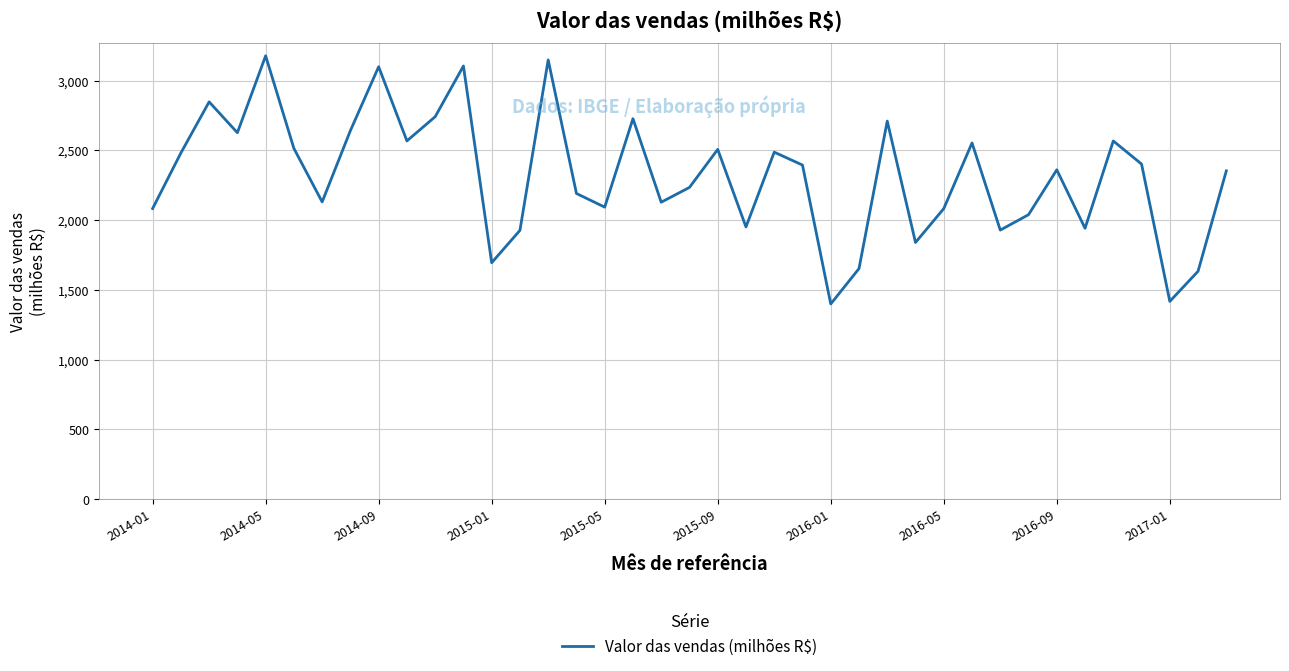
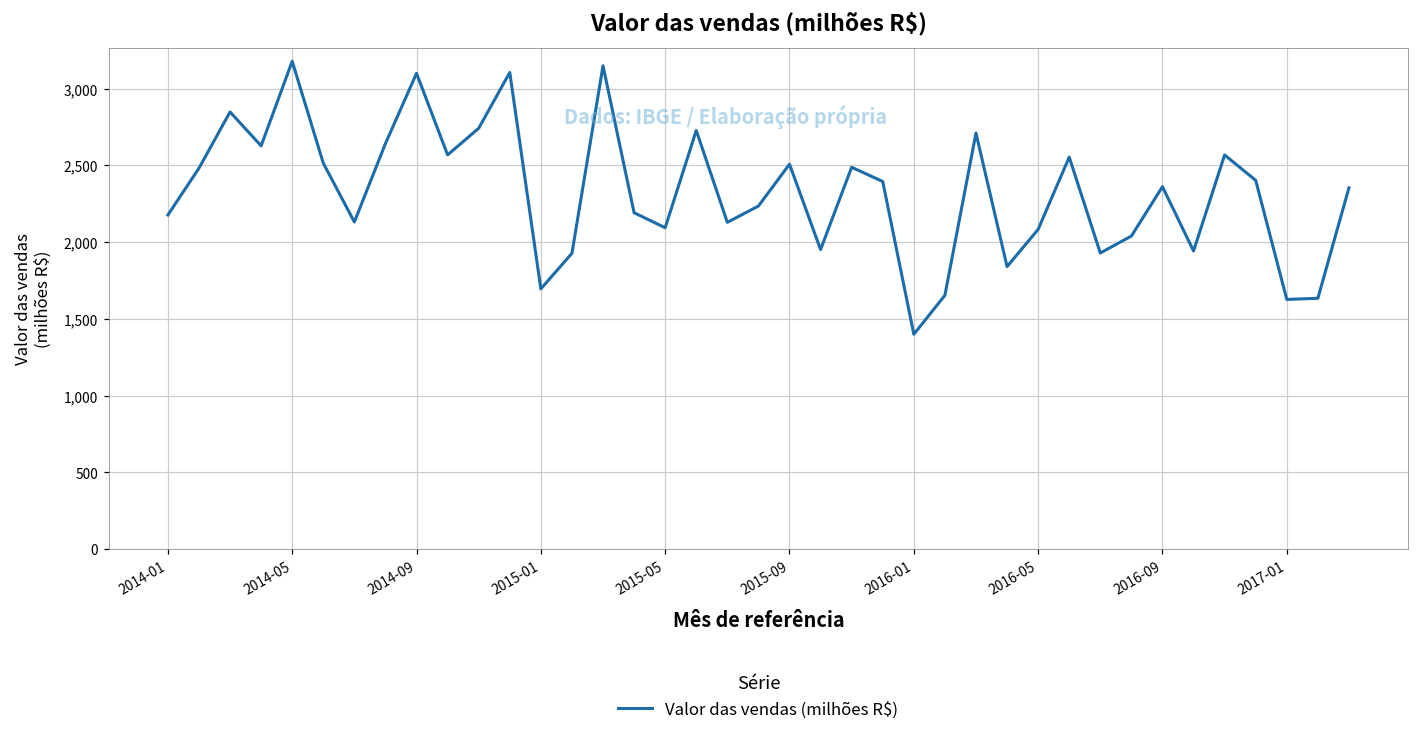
  {
-   "2014-01": "2,080",
+   "2014-01": "2,180",
    "2014-05": "3,180",
    "2014-09": "3,100",
    "2015-01": "1,690",
    "2015-05": "2,090",
    "2015-09": "2,510",
    "2016-01": "1,400",
    "2016-05": "2,080",
    "2016-09": "2,360",
-   "2017-01": "1,420"
+   "2017-01": "1,630"
  }
